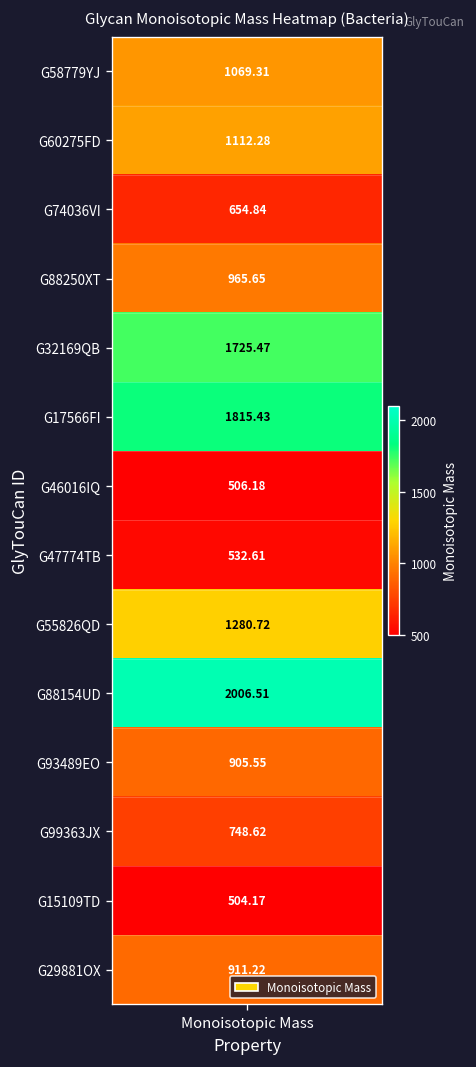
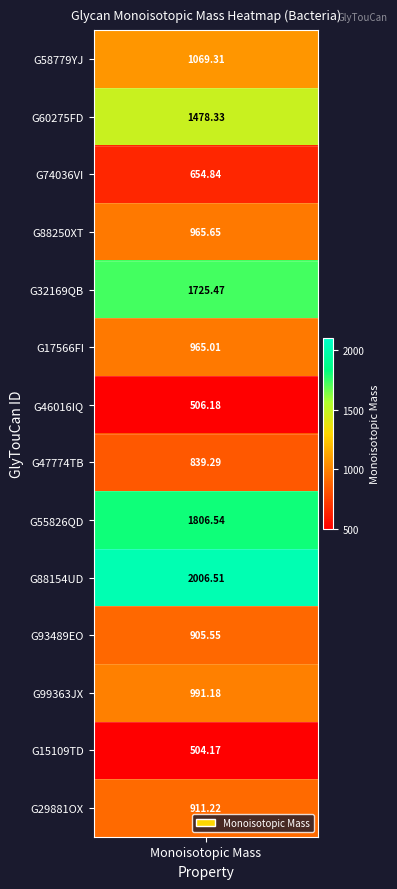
  {
    "G58779YJ": {
      "Monoisotopic Mass": 1069.31
    },
    "G60275FD": {
-     "Monoisotopic Mass": 1112.28
+     "Monoisotopic Mass": 1478.33
    },
    "G74036VI": {
      "Monoisotopic Mass": 654.84
    },
    "G88250XT": {
      "Monoisotopic Mass": 965.65
    },
    "G32169QB": {
      "Monoisotopic Mass": 1725.47
    },
    "G17566FI": {
-     "Monoisotopic Mass": 1815.43
+     "Monoisotopic Mass": 965.01
    },
    "G46016IQ": {
      "Monoisotopic Mass": 506.18
    },
    "G47774TB": {
-     "Monoisotopic Mass": 532.61
+     "Monoisotopic Mass": 839.29
    },
    "G55826QD": {
-     "Monoisotopic Mass": 1280.72
+     "Monoisotopic Mass": 1806.54
    },
    "G88154UD": {
      "Monoisotopic Mass": 2006.51
    },
    "G93489EO": {
      "Monoisotopic Mass": 905.55
    },
    "G99363JX": {
-     "Monoisotopic Mass": 748.62
+     "Monoisotopic Mass": 991.18
    },
    "G15109TD": {
      "Monoisotopic Mass": 504.17
    },
    "G29881OX": {
      "Monoisotopic Mass": 911.22
    }
  }
